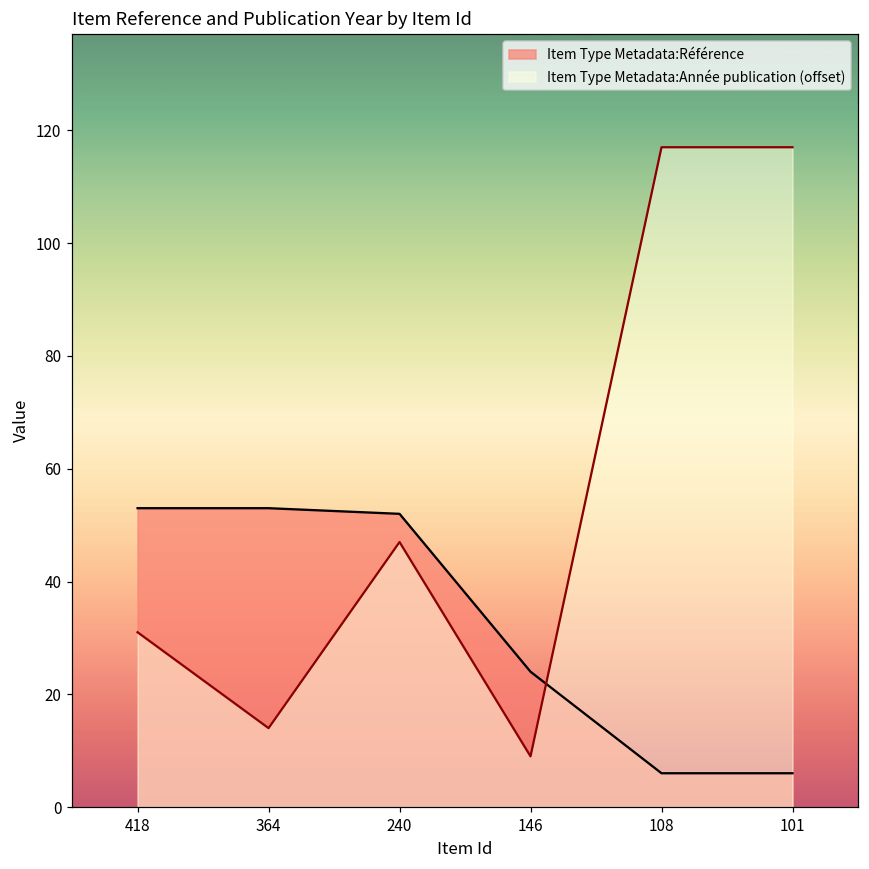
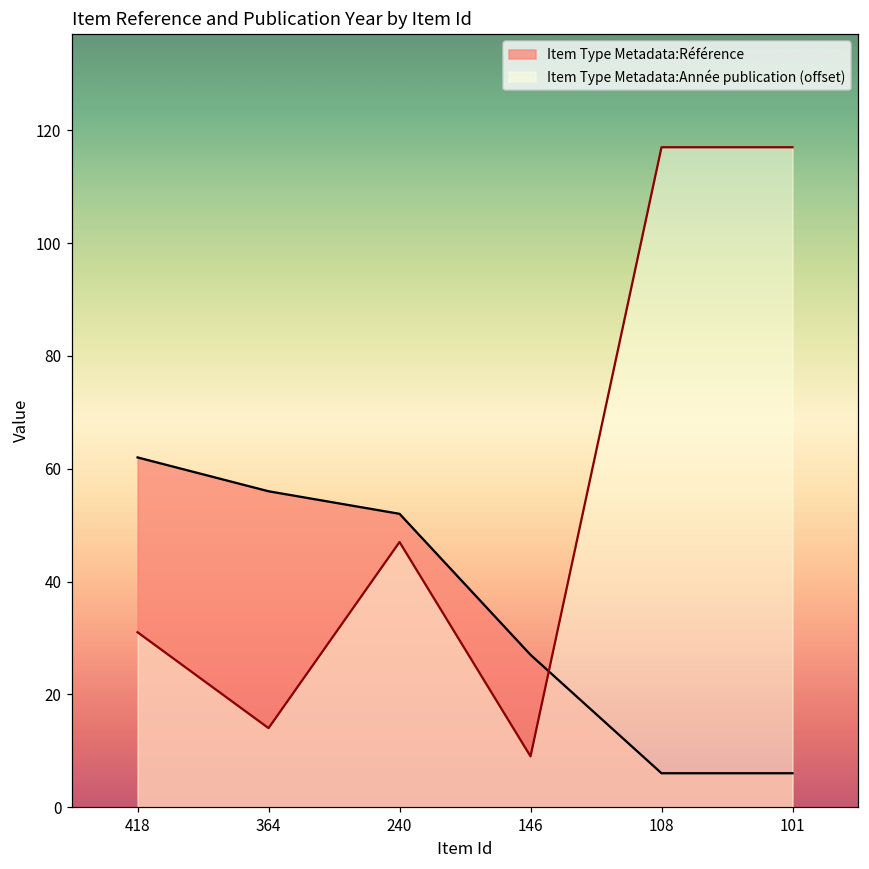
  {
    "Item Type Metadata:Référence": {
-     "418": 53,
-     "364": 53,
+     "418": 62,
+     "364": 56,
      "240": 52,
-     "146": 24,
+     "146": 27,
      "108": 6,
      "101": 6
    },
    "Item Type Metadata:Année publication (offset)": {
      "418": 31,
      "364": 14,
      "240": 47,
      "146": 9,
      "108": 117,
      "101": 117
    }
  }
